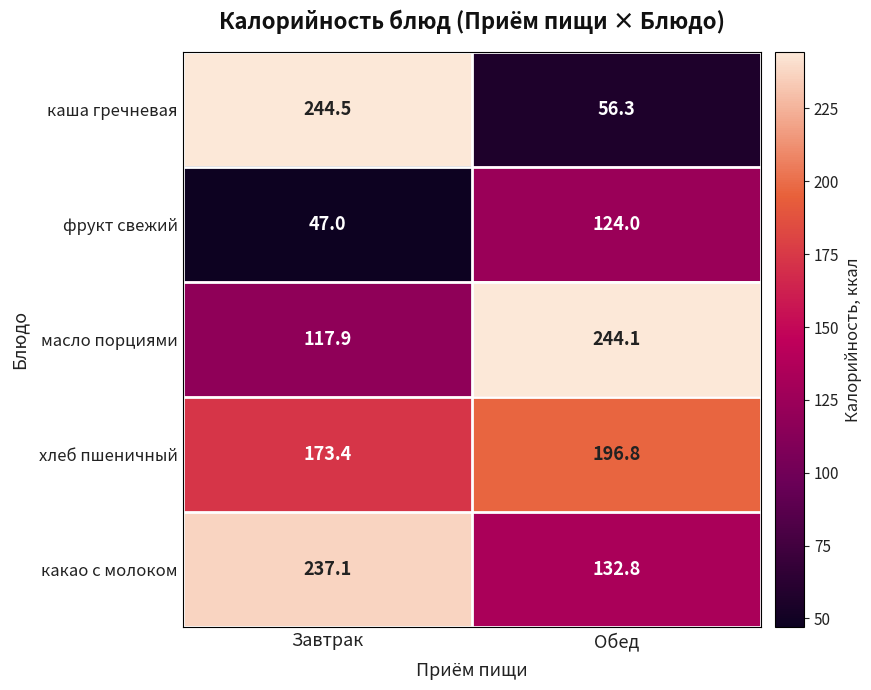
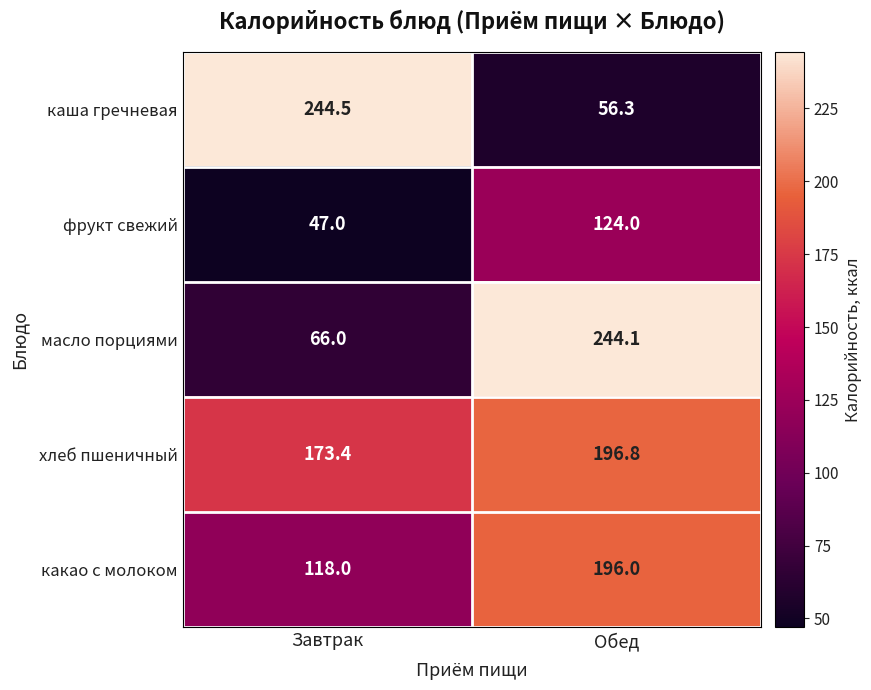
  {
    "каша гречневая": {
      "Завтрак": 244.5,
      "Обед": 56.3
    },
    "фрукт свежий": {
      "Завтрак": 47.0,
      "Обед": 124.0
    },
    "масло порциями": {
-     "Завтрак": 117.9,
+     "Завтрак": 66.0,
      "Обед": 244.1
    },
    "хлеб пшеничный": {
      "Завтрак": 173.4,
      "Обед": 196.8
    },
    "какао с молоком": {
-     "Завтрак": 237.1,
-     "Обед": 132.8
+     "Завтрак": 118.0,
+     "Обед": 196.0
    }
  }
